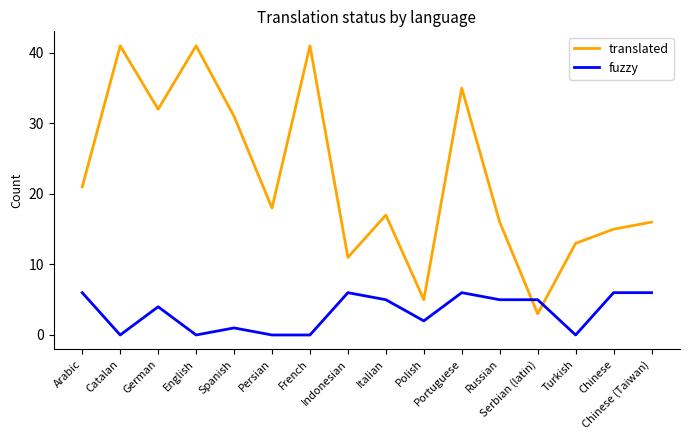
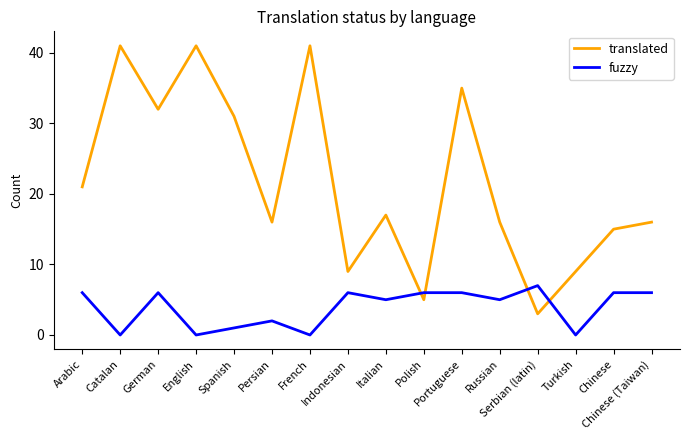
  {
    "translated": {
      "Arabic": 21,
      "Catalan": 41,
      "German": 32,
      "English": 41,
      "Spanish": 31,
-     "Persian": 18,
+     "Persian": 16,
      "French": 41,
-     "Indonesian": 11,
+     "Indonesian": 9,
      "Italian": 17,
      "Polish": 5,
      "Portuguese": 35,
      "Russian": 16,
      "Serbian (latin)": 3,
-     "Turkish": 13,
+     "Turkish": 9,
      "Chinese": 15,
      "Chinese (Taiwan)": 16
    },
    "fuzzy": {
      "Arabic": 6,
      "Catalan": 0,
-     "German": 4,
+     "German": 6,
      "English": 0,
      "Spanish": 1,
-     "Persian": 0,
+     "Persian": 2,
      "French": 0,
      "Indonesian": 6,
      "Italian": 5,
-     "Polish": 2,
+     "Polish": 6,
      "Portuguese": 6,
      "Russian": 5,
-     "Serbian (latin)": 5,
+     "Serbian (latin)": 7,
      "Turkish": 0,
      "Chinese": 6,
      "Chinese (Taiwan)": 6
    }
  }
